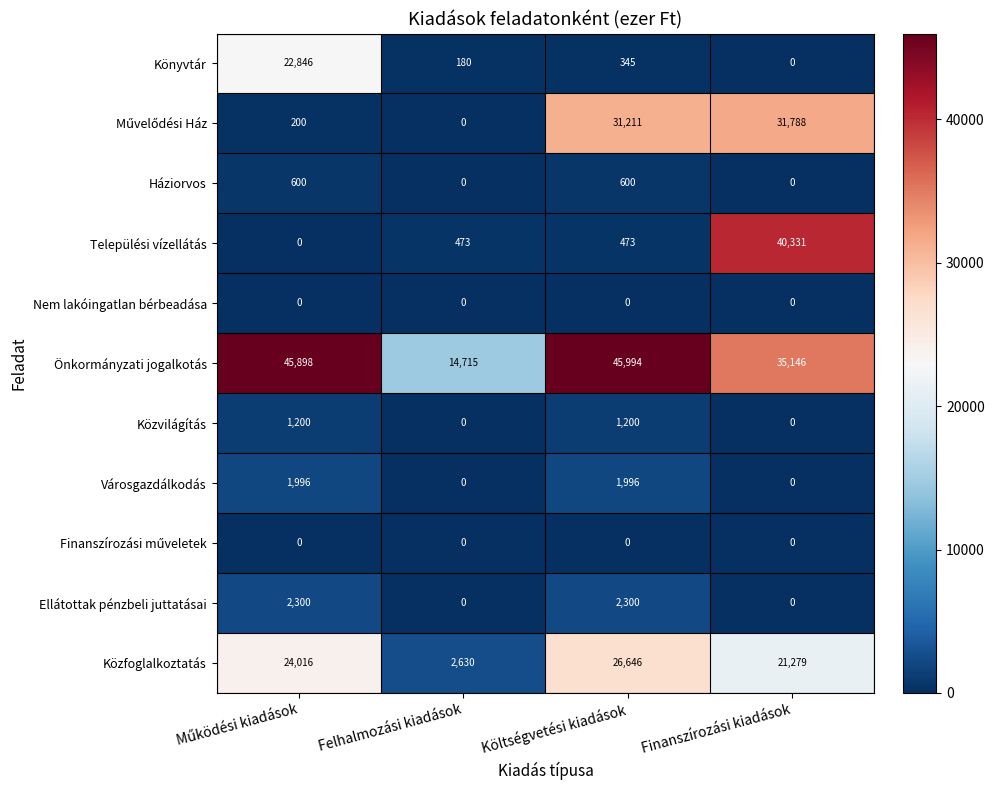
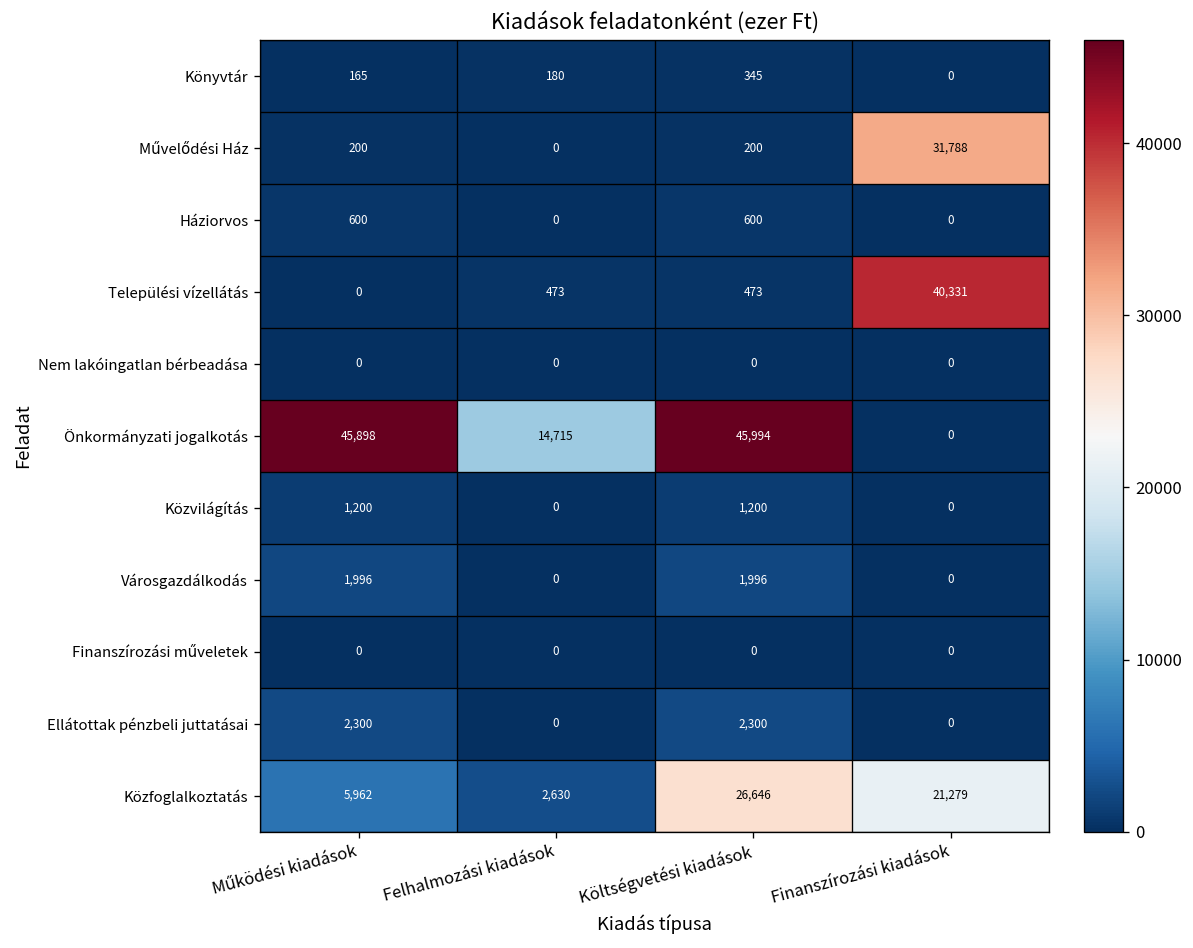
  {
    "Könyvtár": {
-     "Működési kiadások": "22,846",
+     "Működési kiadások": "165",
      "Felhalmozási kiadások": "180",
      "Költségvetési kiadások": "345",
      "Finanszírozási kiadások": "0"
    },
    "Művelődési Ház": {
      "Működési kiadások": "200",
      "Felhalmozási kiadások": "0",
-     "Költségvetési kiadások": "31,211",
+     "Költségvetési kiadások": "200",
      "Finanszírozási kiadások": "31,788"
    },
    "Háziorvos": {
      "Működési kiadások": "600",
      "Felhalmozási kiadások": "0",
      "Költségvetési kiadások": "600",
      "Finanszírozási kiadások": "0"
    },
    "Települési vízellátás": {
      "Működési kiadások": "0",
      "Felhalmozási kiadások": "473",
      "Költségvetési kiadások": "473",
      "Finanszírozási kiadások": "40,331"
    },
    "Nem lakóingatlan bérbeadása": {
      "Működési kiadások": "0",
      "Felhalmozási kiadások": "0",
      "Költségvetési kiadások": "0",
      "Finanszírozási kiadások": "0"
    },
    "Önkormányzati jogalkotás": {
      "Működési kiadások": "45,898",
      "Felhalmozási kiadások": "14,715",
      "Költségvetési kiadások": "45,994",
-     "Finanszírozási kiadások": "35,146"
+     "Finanszírozási kiadások": "0"
    },
    "Közvilágítás": {
      "Működési kiadások": "1,200",
      "Felhalmozási kiadások": "0",
      "Költségvetési kiadások": "1,200",
      "Finanszírozási kiadások": "0"
    },
    "Városgazdálkodás": {
      "Működési kiadások": "1,996",
      "Felhalmozási kiadások": "0",
      "Költségvetési kiadások": "1,996",
      "Finanszírozási kiadások": "0"
    },
    "Finanszírozási műveletek": {
      "Működési kiadások": "0",
      "Felhalmozási kiadások": "0",
      "Költségvetési kiadások": "0",
      "Finanszírozási kiadások": "0"
    },
    "Ellátottak pénzbeli juttatásai": {
      "Működési kiadások": "2,300",
      "Felhalmozási kiadások": "0",
      "Költségvetési kiadások": "2,300",
      "Finanszírozási kiadások": "0"
    },
    "Közfoglalkoztatás": {
-     "Működési kiadások": "24,016",
+     "Működési kiadások": "5,962",
      "Felhalmozási kiadások": "2,630",
      "Költségvetési kiadások": "26,646",
      "Finanszírozási kiadások": "21,279"
    }
  }
